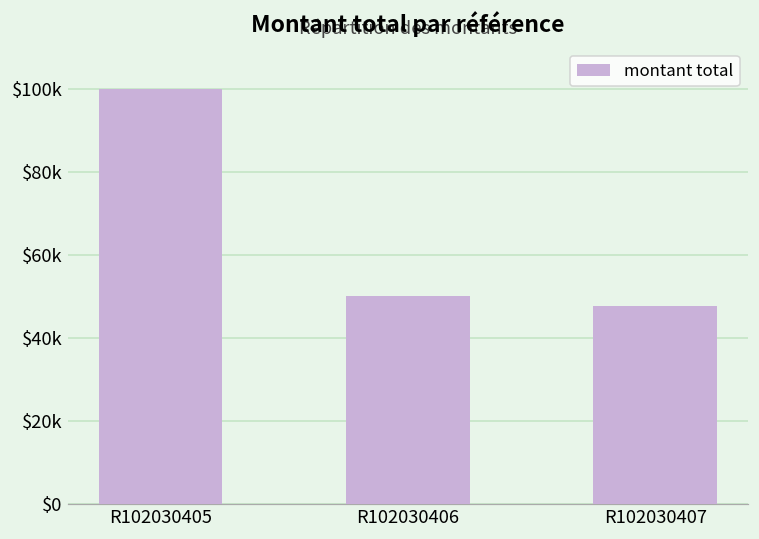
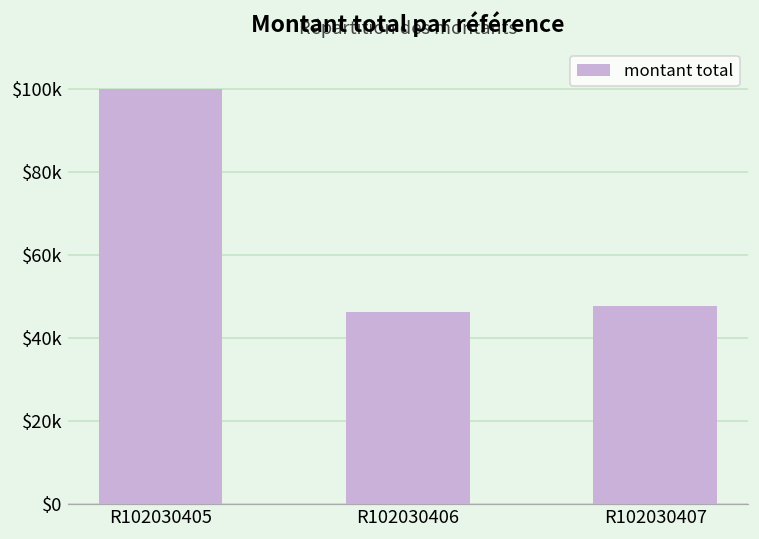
  {
    "R102030405": "$100000",
-   "R102030406": "$50000",
+   "R102030406": "$46000",
    "R102030407": "$48000"
  }
